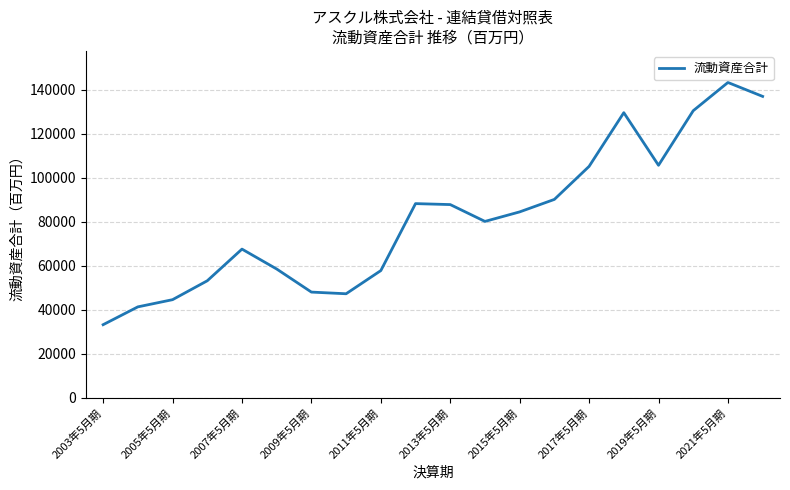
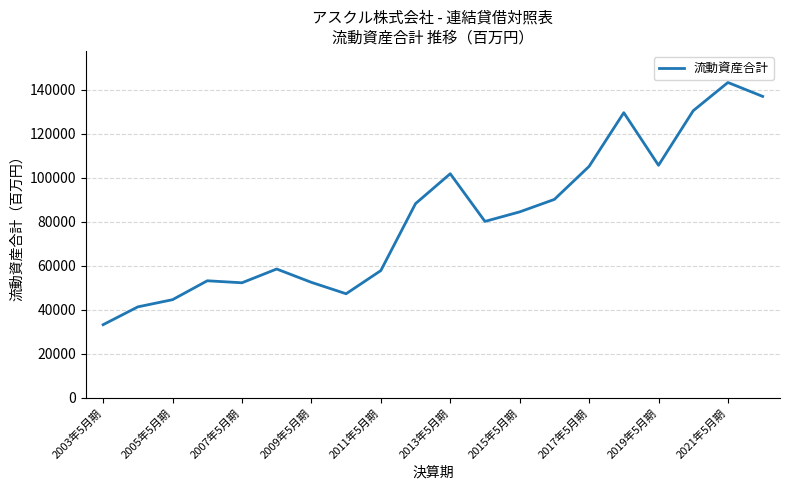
  {
    "2003年5月期": 33000,
    "2005年5月期": 45000,
-   "2007年5月期": 68000,
-   "2009年5月期": 48000,
+   "2007年5月期": 52000,
+   "2009年5月期": 52000,
    "2011年5月期": 58000,
-   "2013年5月期": 88000,
+   "2013年5月期": 102000,
    "2015年5月期": 84000,
    "2017年5月期": 105000,
    "2019年5月期": 106000,
    "2021年5月期": 143000
  }
